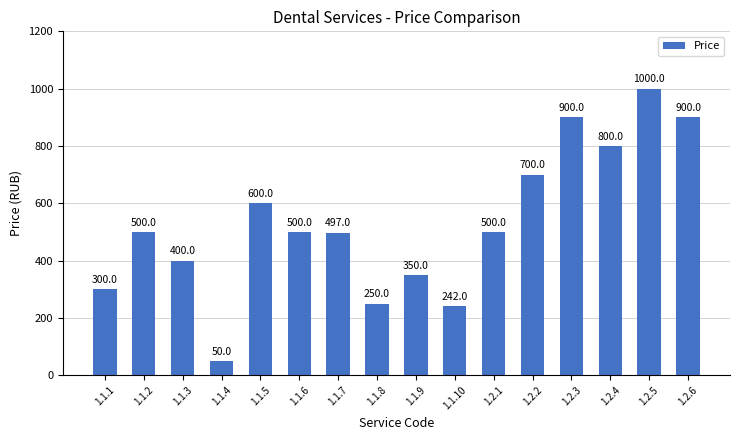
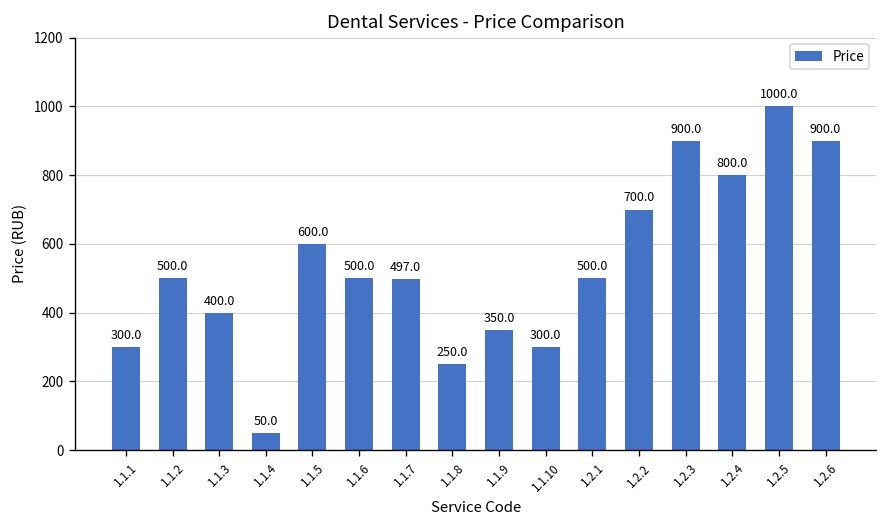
  {
    "1.1.1": 300.0,
    "1.1.2": 500.0,
    "1.1.3": 400.0,
    "1.1.4": 50.0,
    "1.1.5": 600.0,
    "1.1.6": 500.0,
    "1.1.7": 497.0,
    "1.1.8": 250.0,
    "1.1.9": 350.0,
-   "1.1.10": 242.0,
+   "1.1.10": 300.0,
    "1.2.1": 500.0,
    "1.2.2": 700.0,
    "1.2.3": 900.0,
    "1.2.4": 800.0,
    "1.2.5": 1000.0,
    "1.2.6": 900.0
  }
